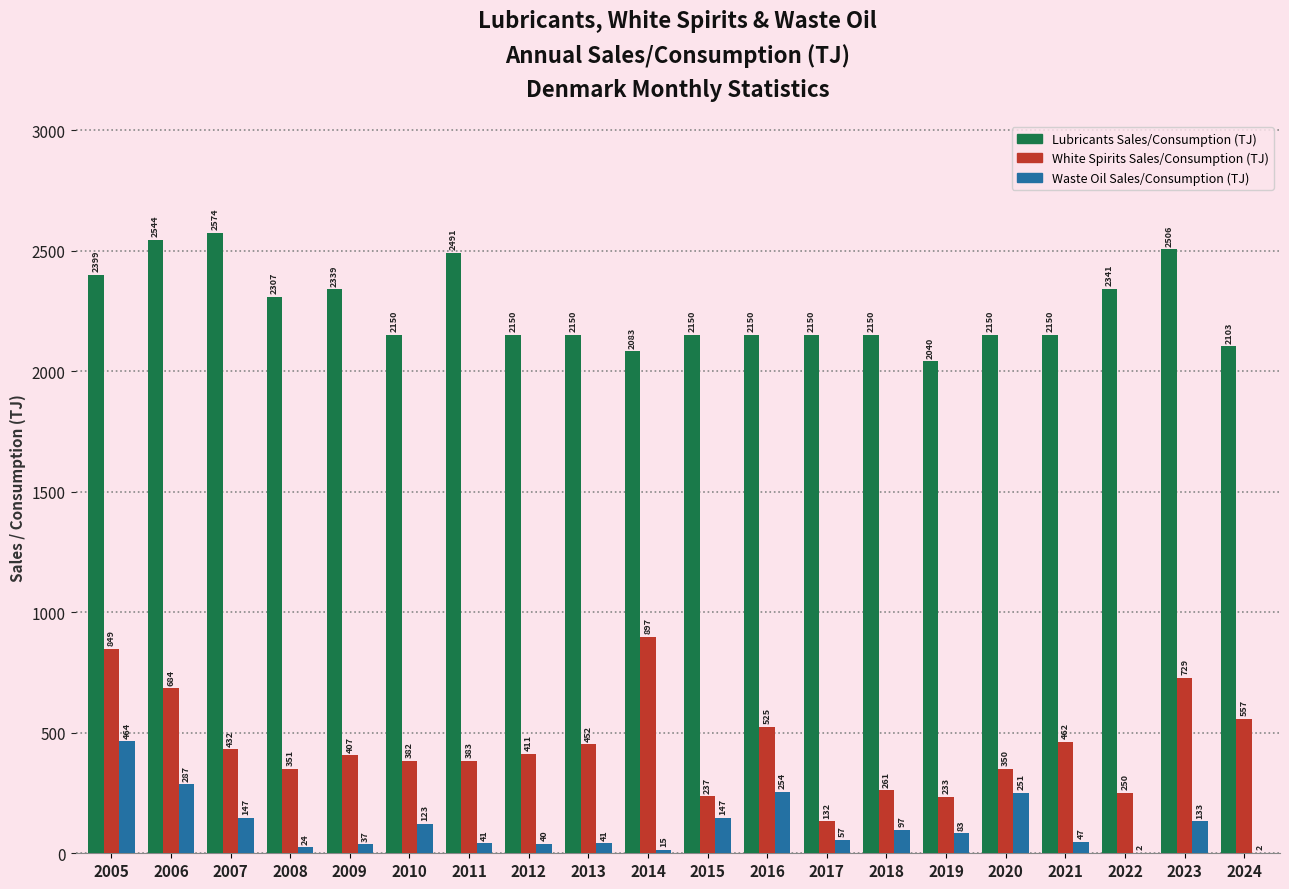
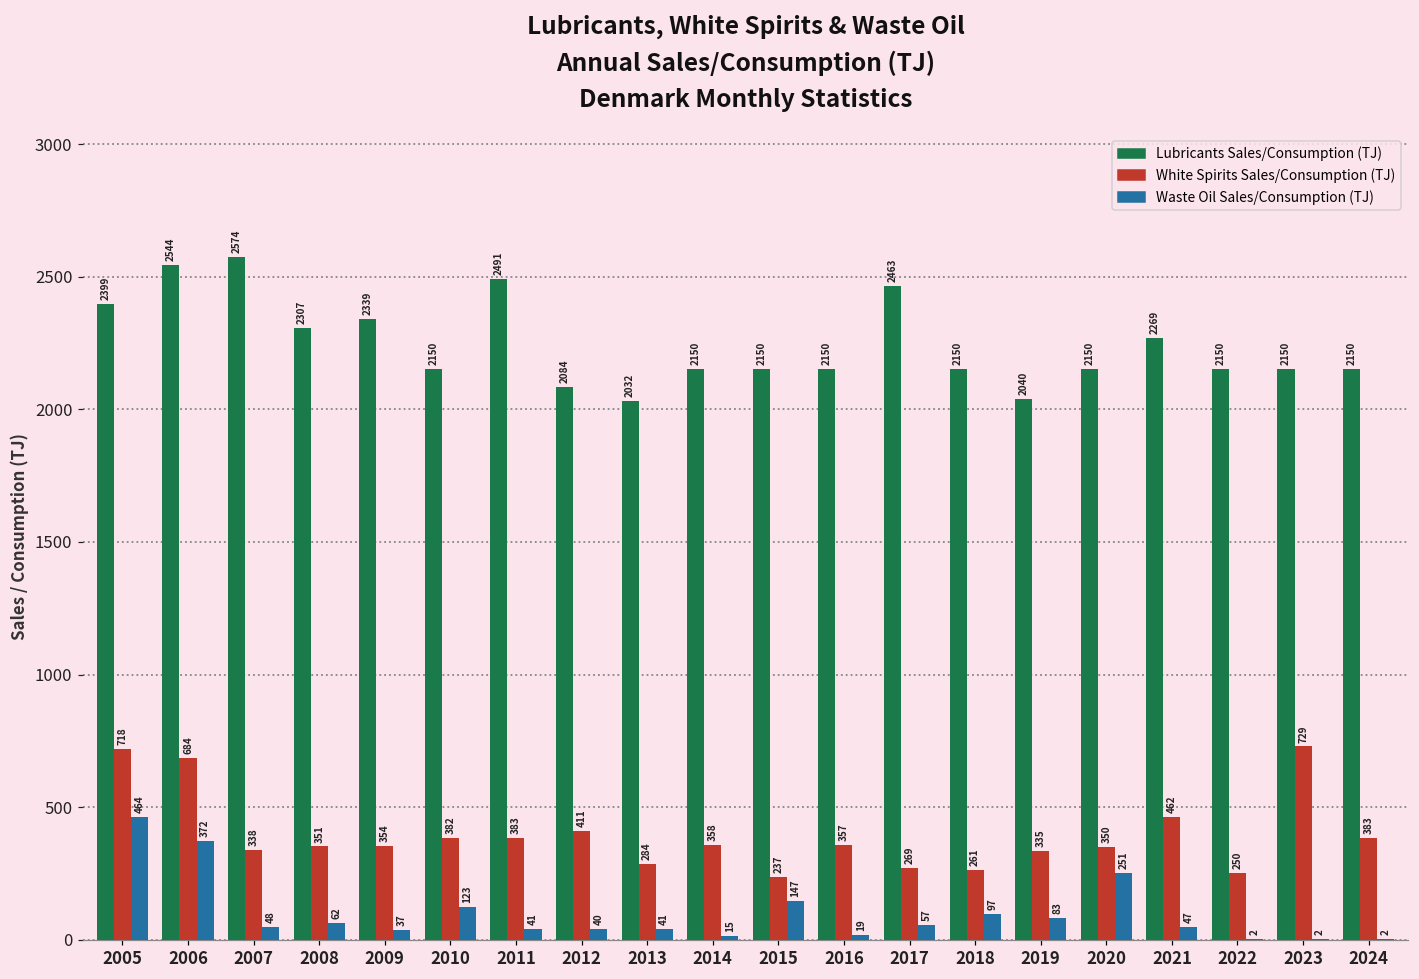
  {
    "Lubricants Sales/Consumption (TJ)": {
      "2005": 2399,
      "2006": 2544,
      "2007": 2574,
      "2008": 2307,
      "2009": 2339,
      "2010": 2150,
      "2011": 2491,
-     "2012": 2150,
-     "2013": 2150,
-     "2014": 2083,
+     "2012": 2084,
+     "2013": 2032,
+     "2014": 2150,
      "2015": 2150,
      "2016": 2150,
-     "2017": 2150,
+     "2017": 2463,
      "2018": 2150,
      "2019": 2040,
      "2020": 2150,
-     "2021": 2150,
-     "2022": 2341,
-     "2023": 2506,
-     "2024": 2103
+     "2021": 2269,
+     "2022": 2150,
+     "2023": 2150,
+     "2024": 2150
    },
    "White Spirits Sales/Consumption (TJ)": {
-     "2005": 849,
+     "2005": 718,
      "2006": 684,
-     "2007": 432,
+     "2007": 338,
      "2008": 351,
-     "2009": 407,
+     "2009": 354,
      "2010": 382,
      "2011": 383,
      "2012": 411,
-     "2013": 452,
-     "2014": 897,
+     "2013": 284,
+     "2014": 358,
      "2015": 237,
-     "2016": 525,
-     "2017": 132,
+     "2016": 357,
+     "2017": 269,
      "2018": 261,
-     "2019": 233,
+     "2019": 335,
      "2020": 350,
      "2021": 462,
      "2022": 250,
      "2023": 729,
-     "2024": 557
+     "2024": 383
    },
    "Waste Oil Sales/Consumption (TJ)": {
      "2005": 464,
-     "2006": 287,
-     "2007": 147,
-     "2008": 24,
+     "2006": 372,
+     "2007": 48,
+     "2008": 62,
      "2009": 37,
      "2010": 123,
      "2011": 41,
      "2012": 40,
      "2013": 41,
      "2014": 15,
      "2015": 147,
-     "2016": 254,
+     "2016": 19,
      "2017": 57,
      "2018": 97,
      "2019": 83,
      "2020": 251,
      "2021": 47,
      "2022": 2,
-     "2023": 133,
+     "2023": 2,
      "2024": 2
    }
  }
